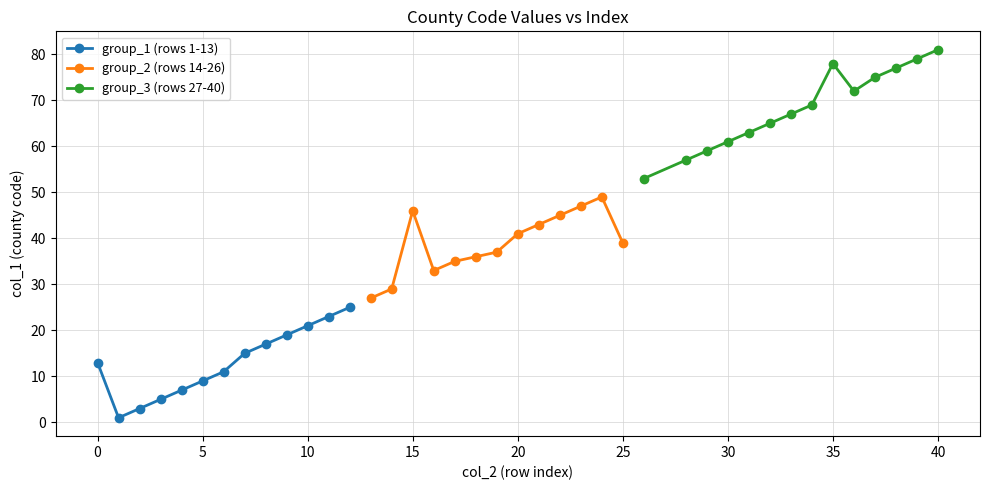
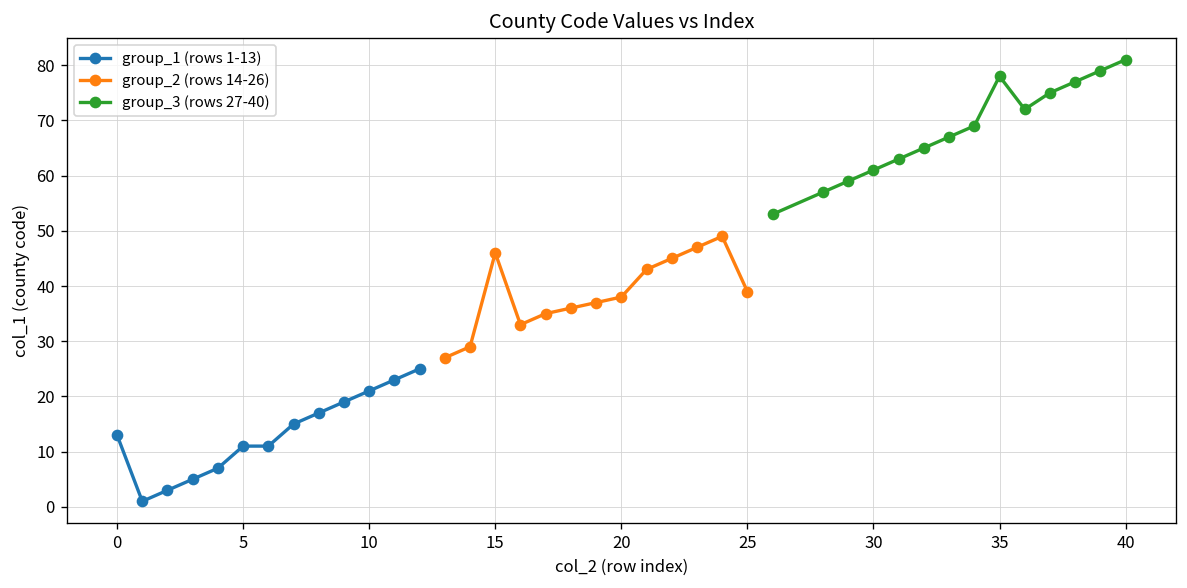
  {
    "group_1 (rows 1-13)": {
      "0": 13,
-     "5": 9,
+     "5": 11,
      "10": 21
    },
    "group_2 (rows 14-26)": {
      "15": 46,
-     "20": 41,
+     "20": 38,
      "25": 39
    },
    "group_3 (rows 27-40)": {
      "30": 61,
      "35": 78,
      "40": 81
    }
  }
